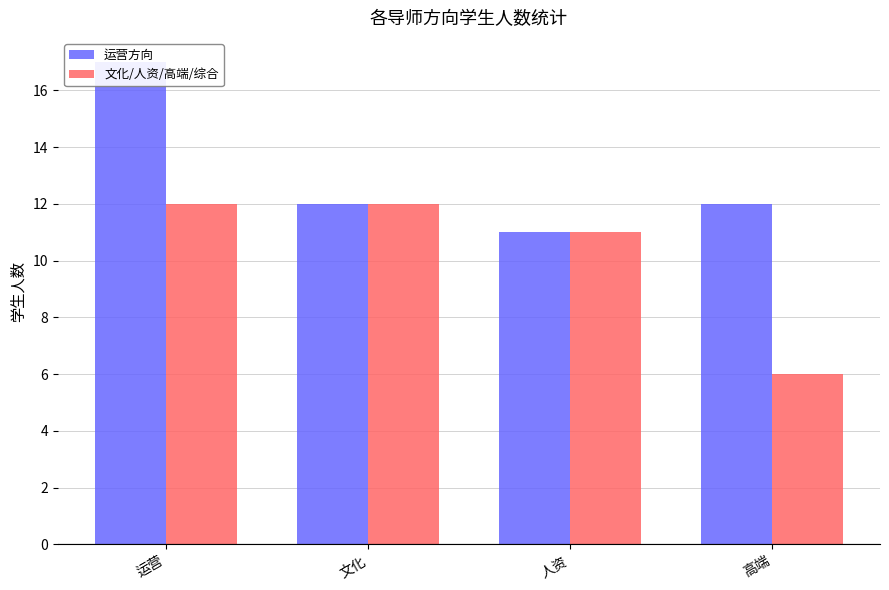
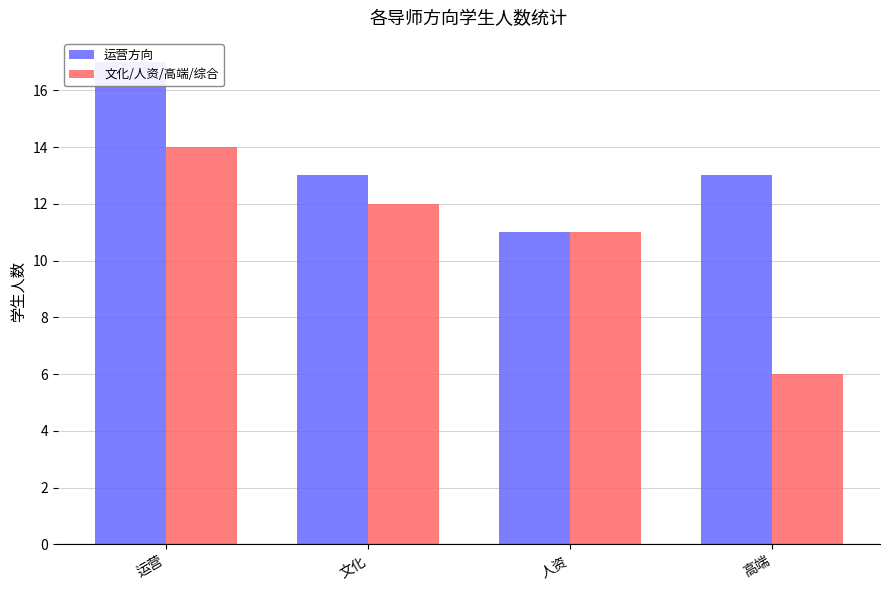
  {
    "运营方向": {
-     "文化": 12,
+     "文化": 13,
      "人资": 11,
-     "高端": 12
+     "高端": 13
    },
    "文化/人资/高端/综合": {
-     "运营": 12,
+     "运营": 14,
      "文化": 12,
      "人资": 11,
      "高端": 6
    }
  }
